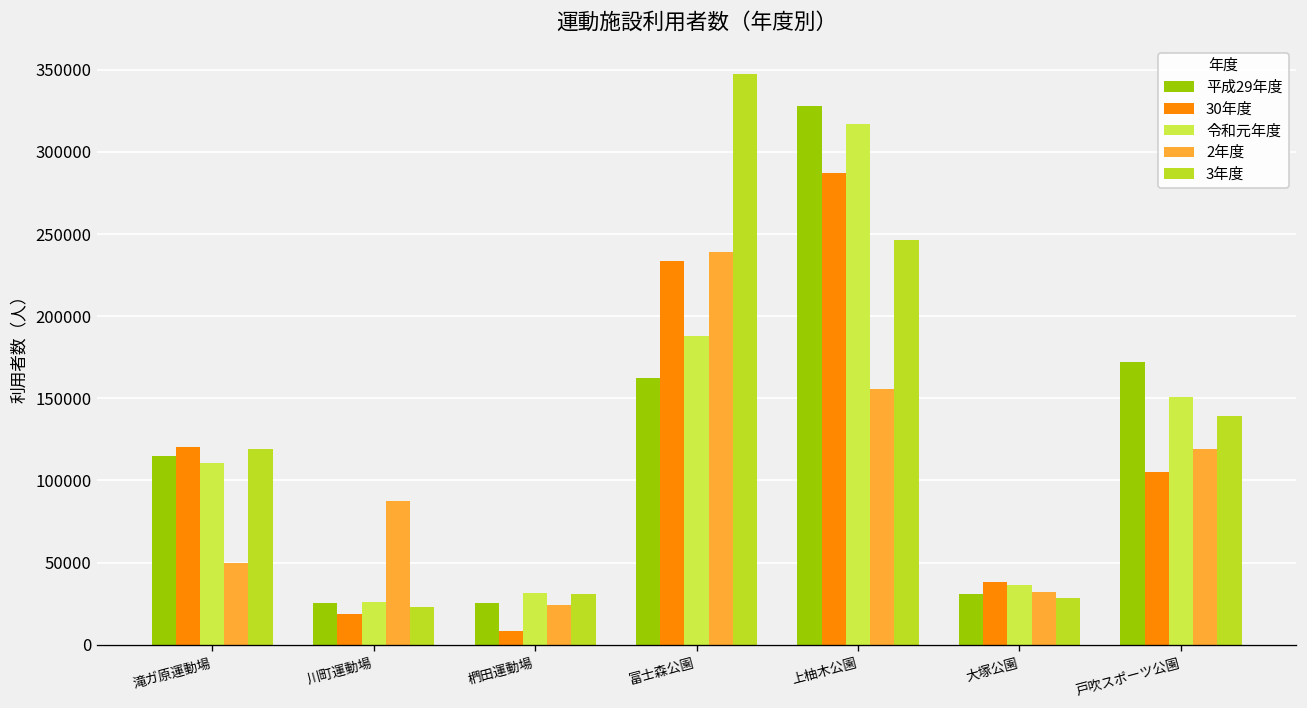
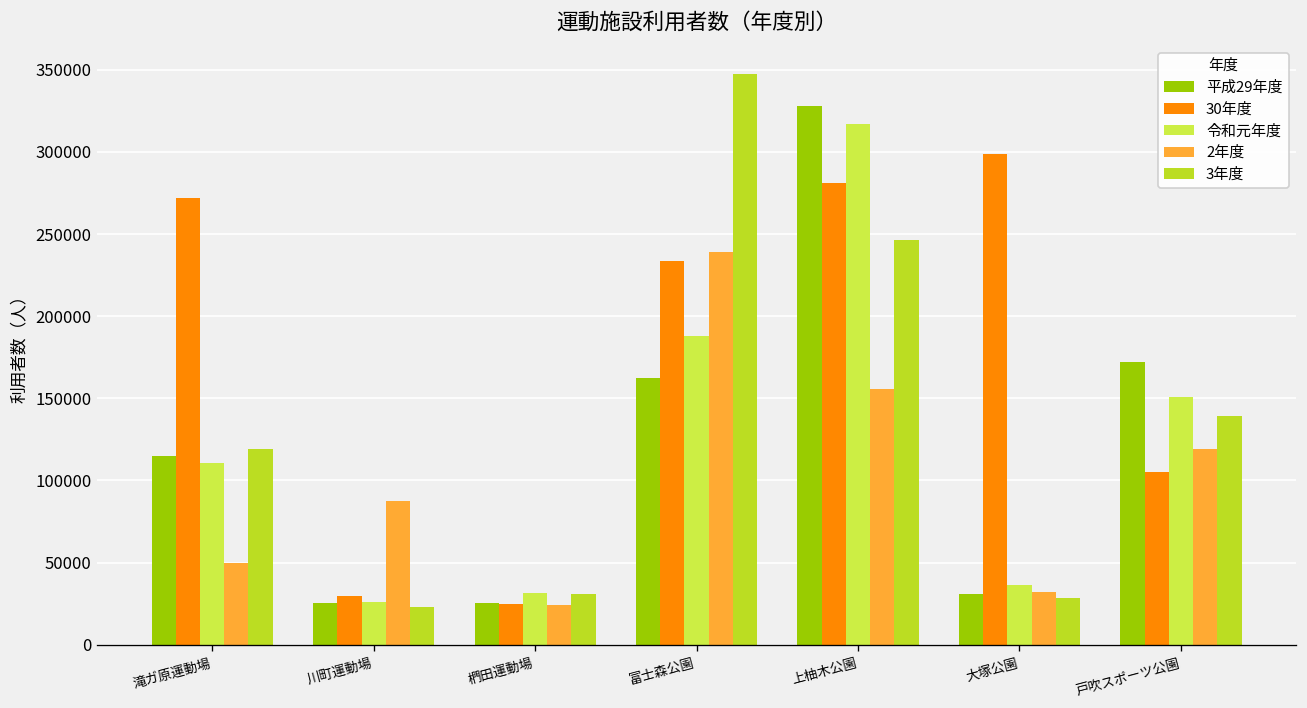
  {
    "30年度": {
-     "滝ガ原運動場": 120000,
-     "川町運動場": 19000,
-     "椚田運動場": 8000,
+     "滝ガ原運動場": 272000,
+     "川町運動場": 30000,
+     "椚田運動場": 25000,
      "富士森公園": 234000,
-     "上柚木公園": 287000,
-     "大塚公園": 38000,
+     "上柚木公園": 281000,
+     "大塚公園": 299000,
      "戸吹スポーツ公園": 105000
    },
    "2年度": {
      "滝ガ原運動場": 50000,
      "川町運動場": 87000,
      "椚田運動場": 24000,
      "富士森公園": 239000,
      "上柚木公園": 156000,
      "大塚公園": 32000,
      "戸吹スポーツ公園": 119000
    }
  }
